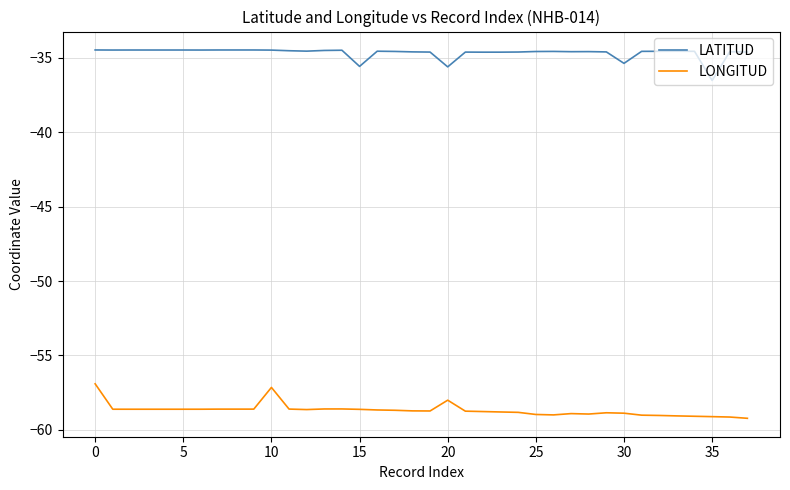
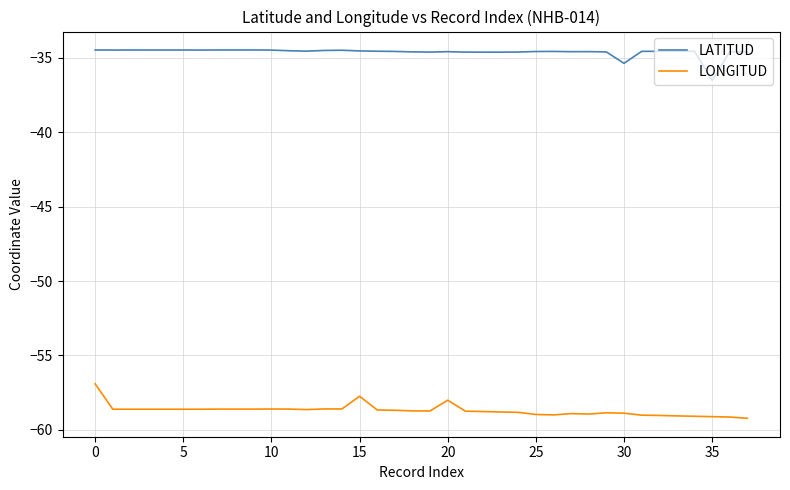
  {
    "LATITUD": {
      "0": -34.5,
      "5": -34.5,
      "10": -34.5,
-     "15": -35.6,
-     "20": -35.6,
+     "15": -34.6,
+     "20": -34.6,
      "25": -34.6,
      "30": -35.4
    },
    "LONGITUD": {
      "0": -56.9,
      "5": -58.6,
-     "10": -57.1,
-     "15": -58.6,
+     "10": -58.6,
+     "15": -57.7,
      "20": -58.0,
      "25": -59.0,
      "30": -58.9,
      "35": -59.1
    }
  }
